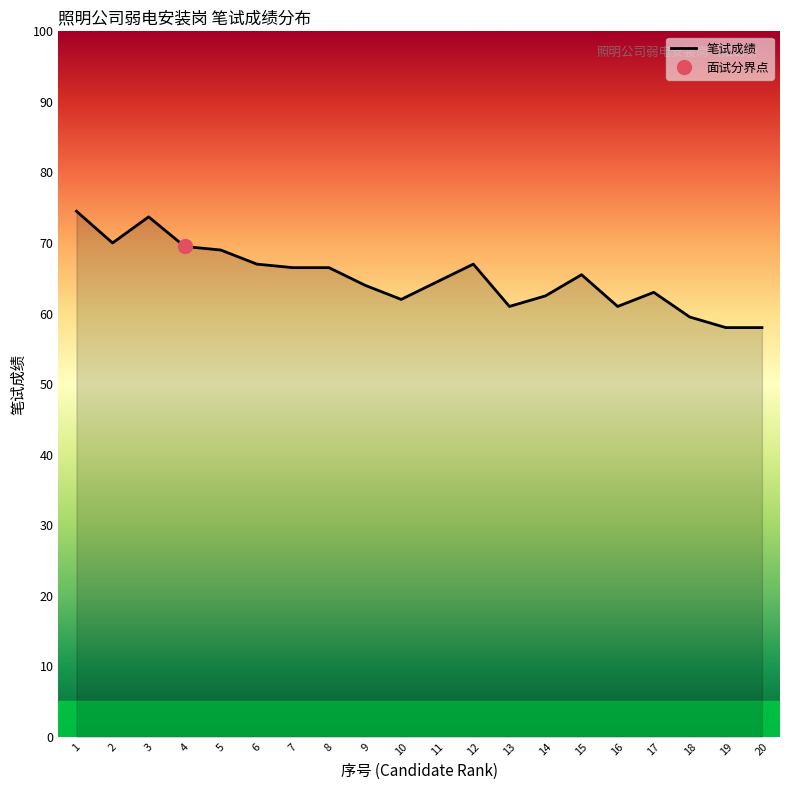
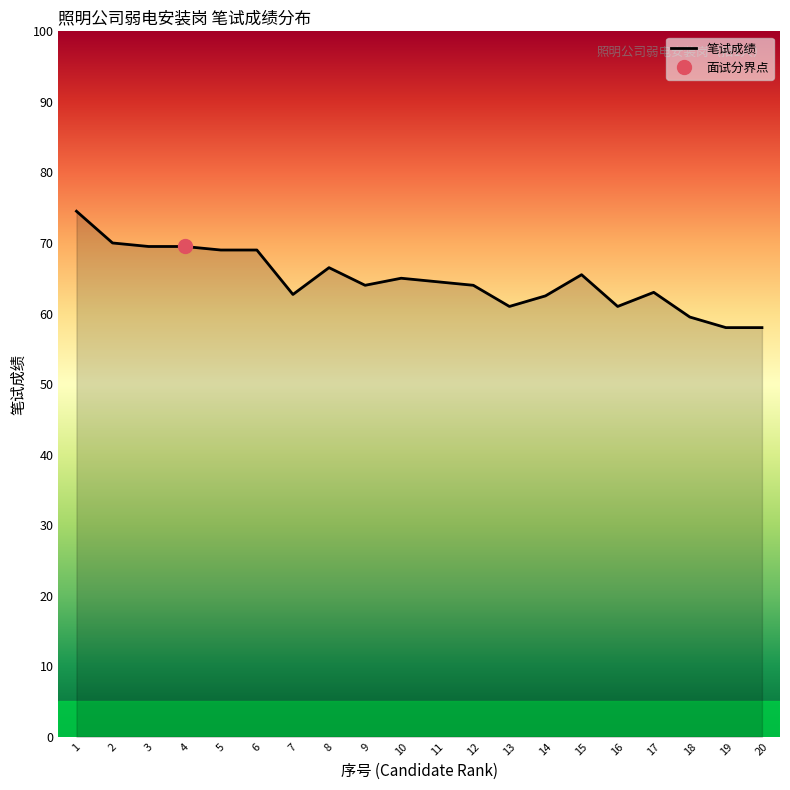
  {
    "笔试成绩": {
      "1": 75,
      "2": 70,
-     "3": 74,
+     "3": 70,
      "5": 69,
-     "6": 67,
-     "7": 67,
+     "6": 69,
+     "7": 63,
      "8": 67,
      "9": 64,
-     "10": 62,
+     "10": 65,
      "11": 65,
-     "12": 67,
+     "12": 64,
      "13": 61,
      "14": 63,
      "15": 66,
      "16": 61,
      "17": 63,
      "18": 60,
      "19": 58,
      "20": 58
    }
  }
